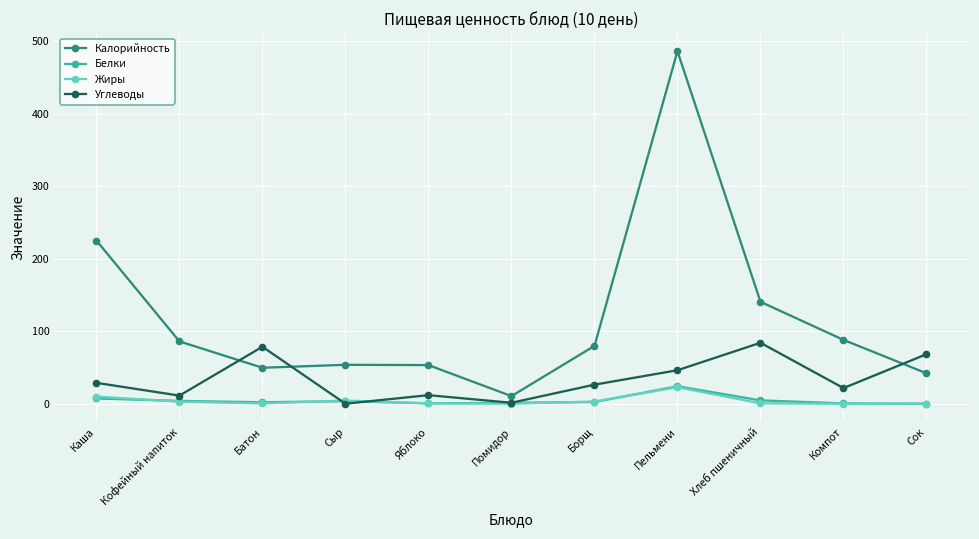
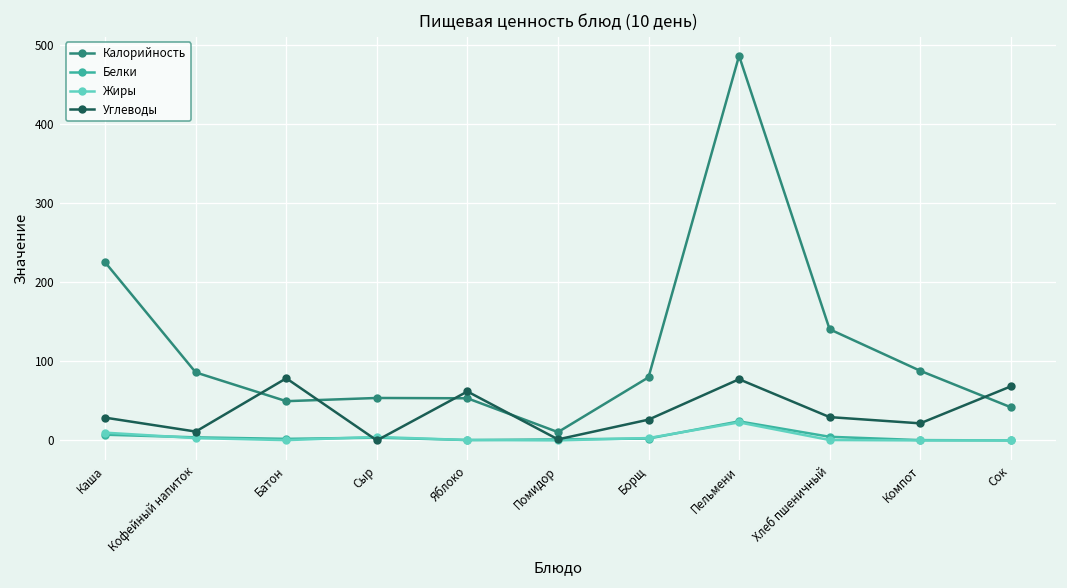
  {
    "Углеводы": {
      "Каша": 30,
      "Кофейный напиток": 10,
      "Батон": 80,
-     "Яблоко": 10,
+     "Яблоко": 60,
      "Борщ": 30,
-     "Пельмени": 50,
-     "Хлеб пшеничный": 80,
+     "Пельмени": 80,
+     "Хлеб пшеничный": 30,
      "Компот": 20,
      "Сок": 70
    }
  }
